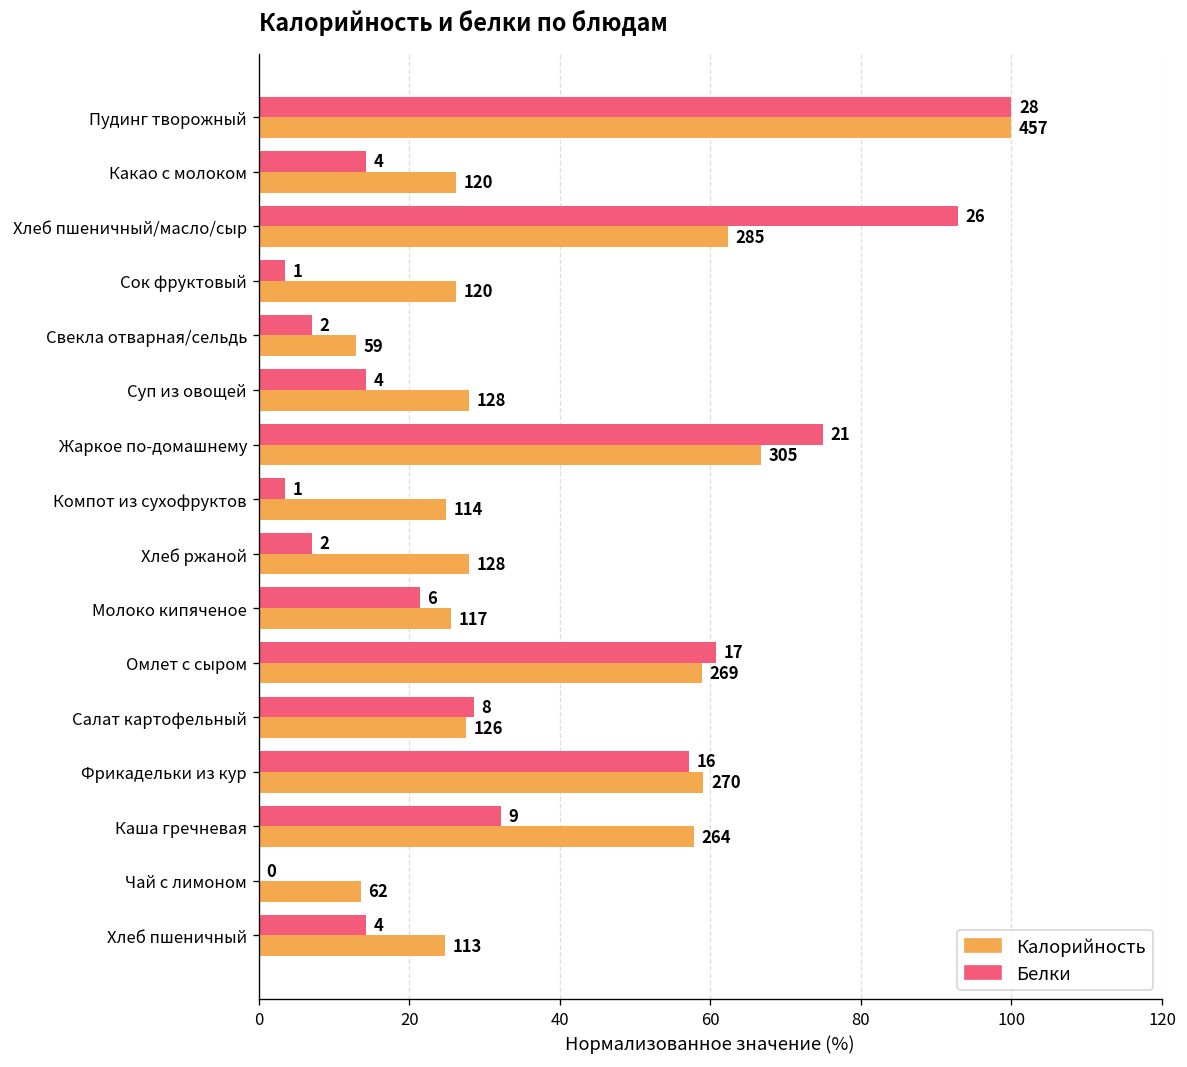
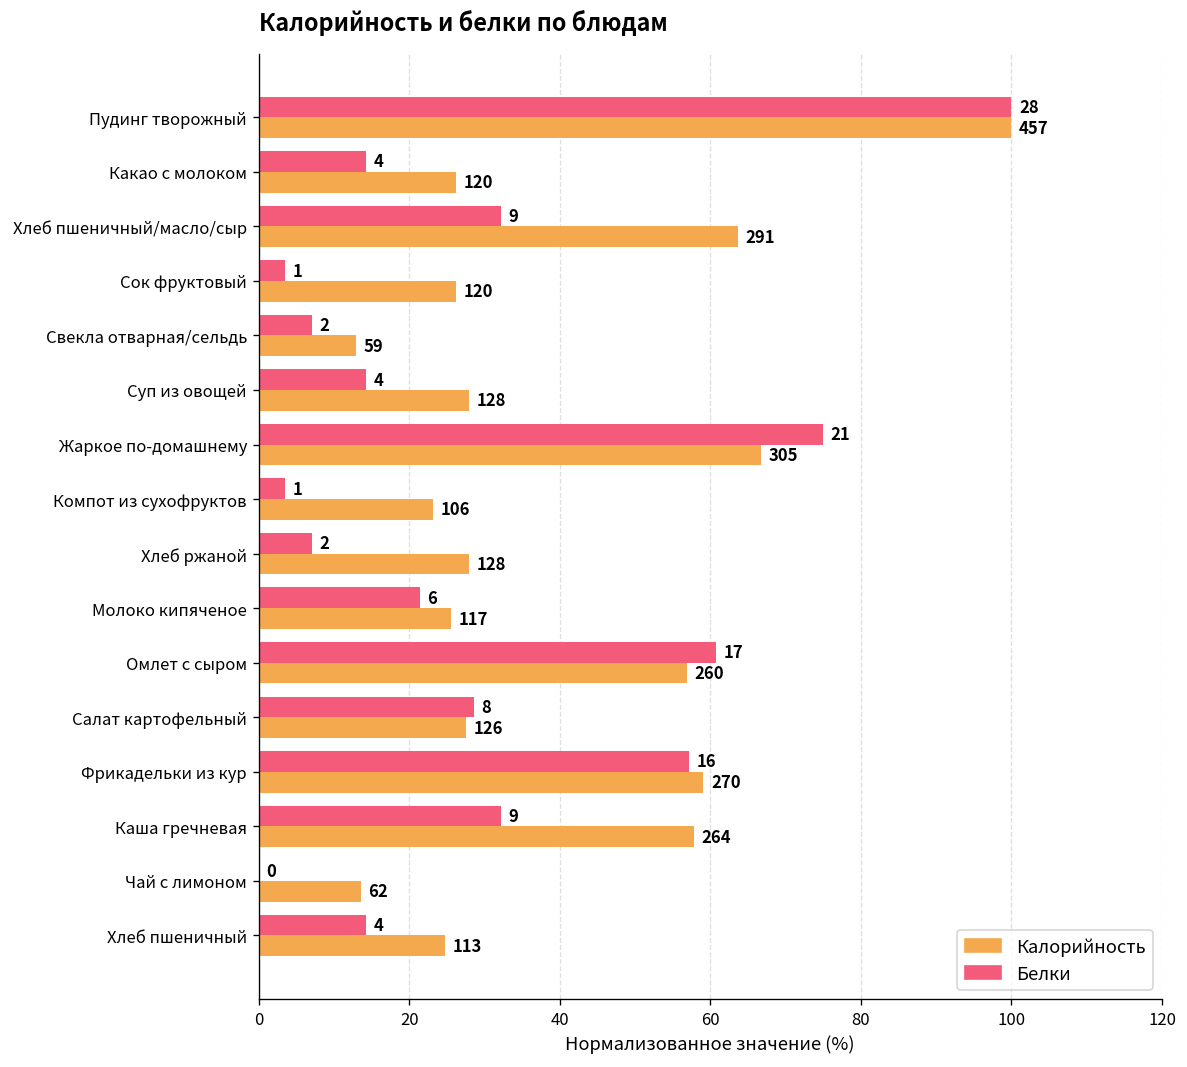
  {
    "Калорийность": {
-     "Хлеб пшеничный/масло/сыр": 285,
-     "Компот из сухофруктов": 114,
-     "Омлет с сыром": 269
+     "Хлеб пшеничный/масло/сыр": 291,
+     "Компот из сухофруктов": 106,
+     "Омлет с сыром": 260
    },
    "Белки": {
-     "Хлеб пшеничный/масло/сыр": 26,
+     "Хлеб пшеничный/масло/сыр": 9,
      "Чай с лимоном": 0
    }
  }
